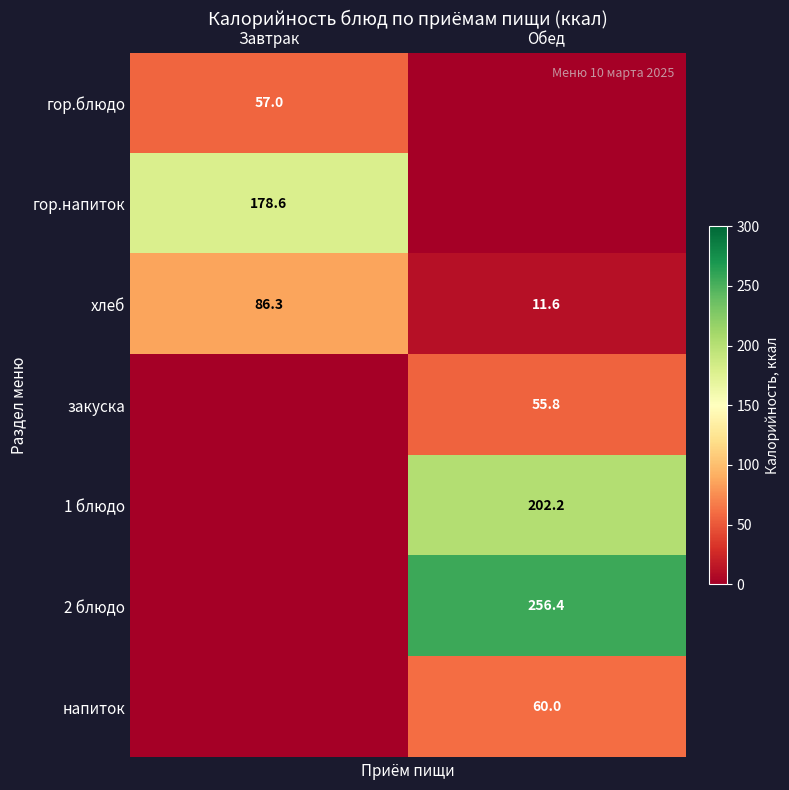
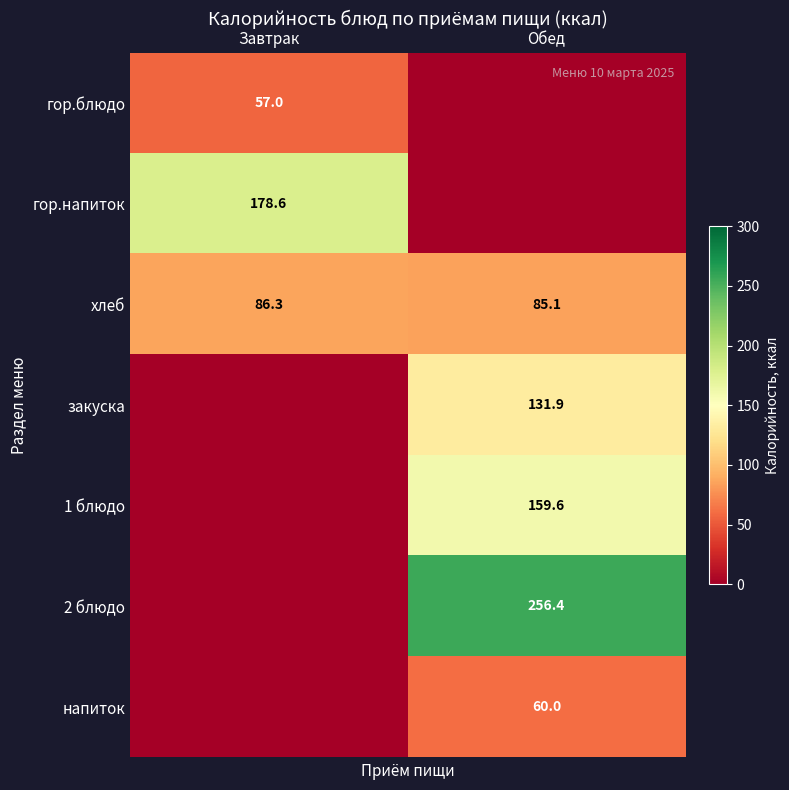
  {
    "гор.блюдо": {
      "Завтрак": 57.0
    },
    "гор.напиток": {
      "Завтрак": 178.6
    },
    "хлеб": {
      "Завтрак": 86.3,
-     "Обед": 11.6
+     "Обед": 85.1
    },
    "закуска": {
-     "Обед": 55.8
+     "Обед": 131.9
    },
    "1 блюдо": {
-     "Обед": 202.2
+     "Обед": 159.6
    },
    "2 блюдо": {
      "Обед": 256.4
    },
    "напиток": {
      "Обед": 60.0
    }
  }
